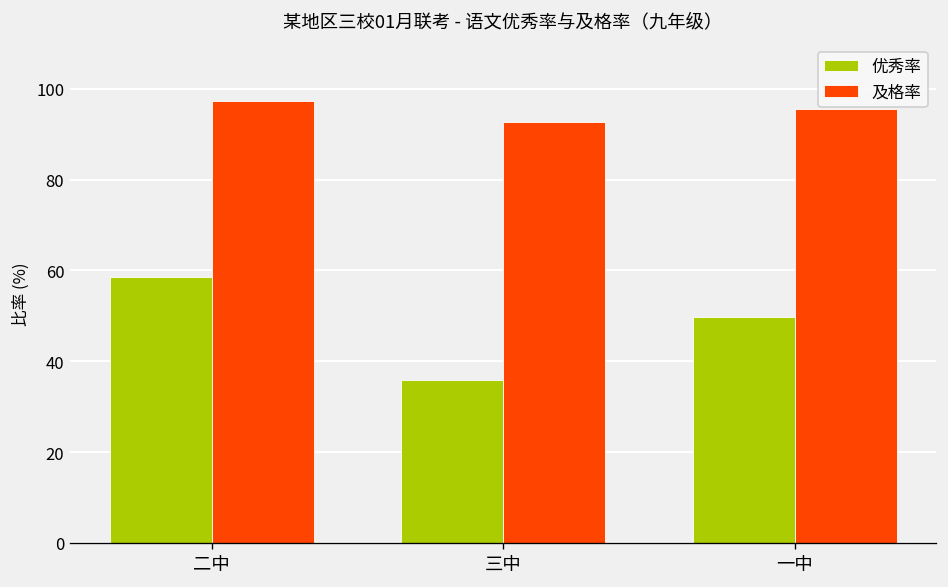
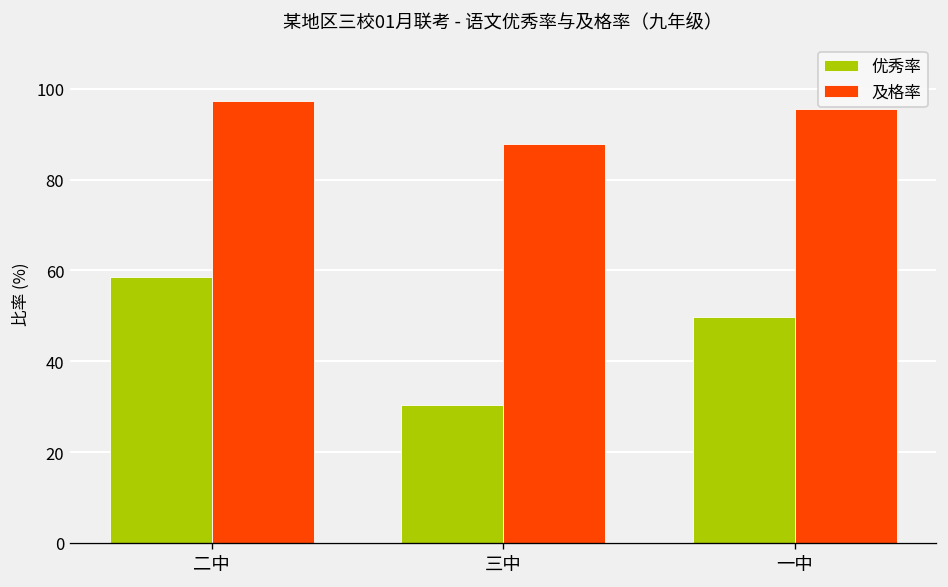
  {
    "优秀率": {
      "二中": 59,
-     "三中": 36,
+     "三中": 30,
      "一中": 50
    },
    "及格率": {
      "二中": 97,
-     "三中": 93,
+     "三中": 88,
      "一中": 96
    }
  }
